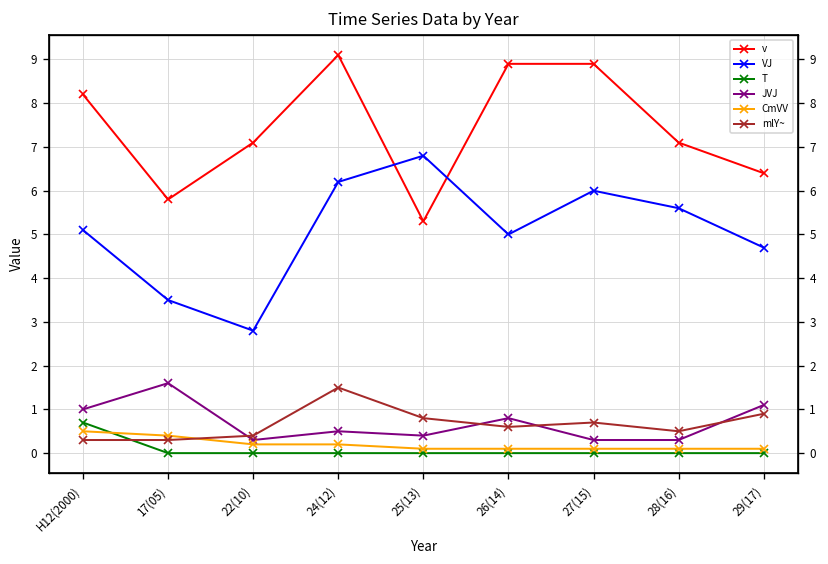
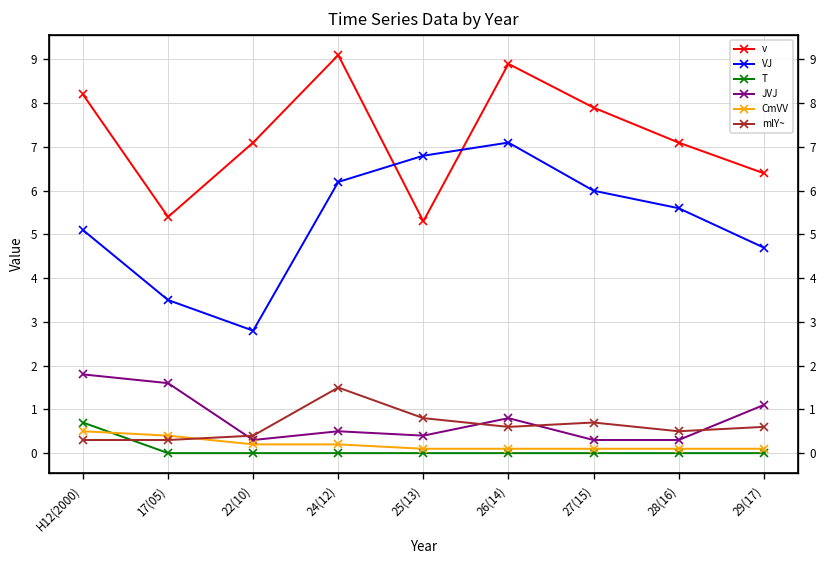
  {
    "v": {
      "H12(2000)": 8.2,
-     "17(05)": 5.8,
+     "17(05)": 5.4,
      "22(10)": 7.1,
      "24(12)": 9.1,
      "25(13)": 5.3,
      "26(14)": 8.9,
-     "27(15)": 8.9,
+     "27(15)": 7.9,
      "28(16)": 7.1,
      "29(17)": 6.4
    },
    "VJ": {
      "H12(2000)": 5.1,
      "17(05)": 3.5,
      "22(10)": 2.8,
      "24(12)": 6.2,
      "25(13)": 6.8,
-     "26(14)": 5.0,
+     "26(14)": 7.1,
      "27(15)": 6.0,
      "28(16)": 5.6,
      "29(17)": 4.7
    },
    "T": {
      "H12(2000)": 0.7,
      "17(05)": 0.0,
      "22(10)": 0.0,
      "24(12)": 0.0,
      "25(13)": 0.0,
      "26(14)": 0.0,
      "27(15)": 0.0,
      "28(16)": 0.0,
      "29(17)": 0.0
    },
    "JVJ": {
-     "H12(2000)": 1.0,
+     "H12(2000)": 1.8,
      "17(05)": 1.6,
      "22(10)": 0.3,
      "24(12)": 0.5,
      "25(13)": 0.4,
      "26(14)": 0.8,
      "27(15)": 0.3,
      "28(16)": 0.3,
      "29(17)": 1.1
    },
    "CmVV": {
      "H12(2000)": 0.5,
      "17(05)": 0.4,
      "22(10)": 0.2,
      "24(12)": 0.2,
      "25(13)": 0.1,
      "26(14)": 0.1,
      "27(15)": 0.1,
      "28(16)": 0.1,
      "29(17)": 0.1
    },
    "mlY~": {
      "H12(2000)": 0.3,
      "17(05)": 0.3,
      "22(10)": 0.4,
      "24(12)": 1.5,
      "25(13)": 0.8,
      "26(14)": 0.6,
      "27(15)": 0.7,
      "28(16)": 0.5,
-     "29(17)": 0.9
+     "29(17)": 0.6
    }
  }
